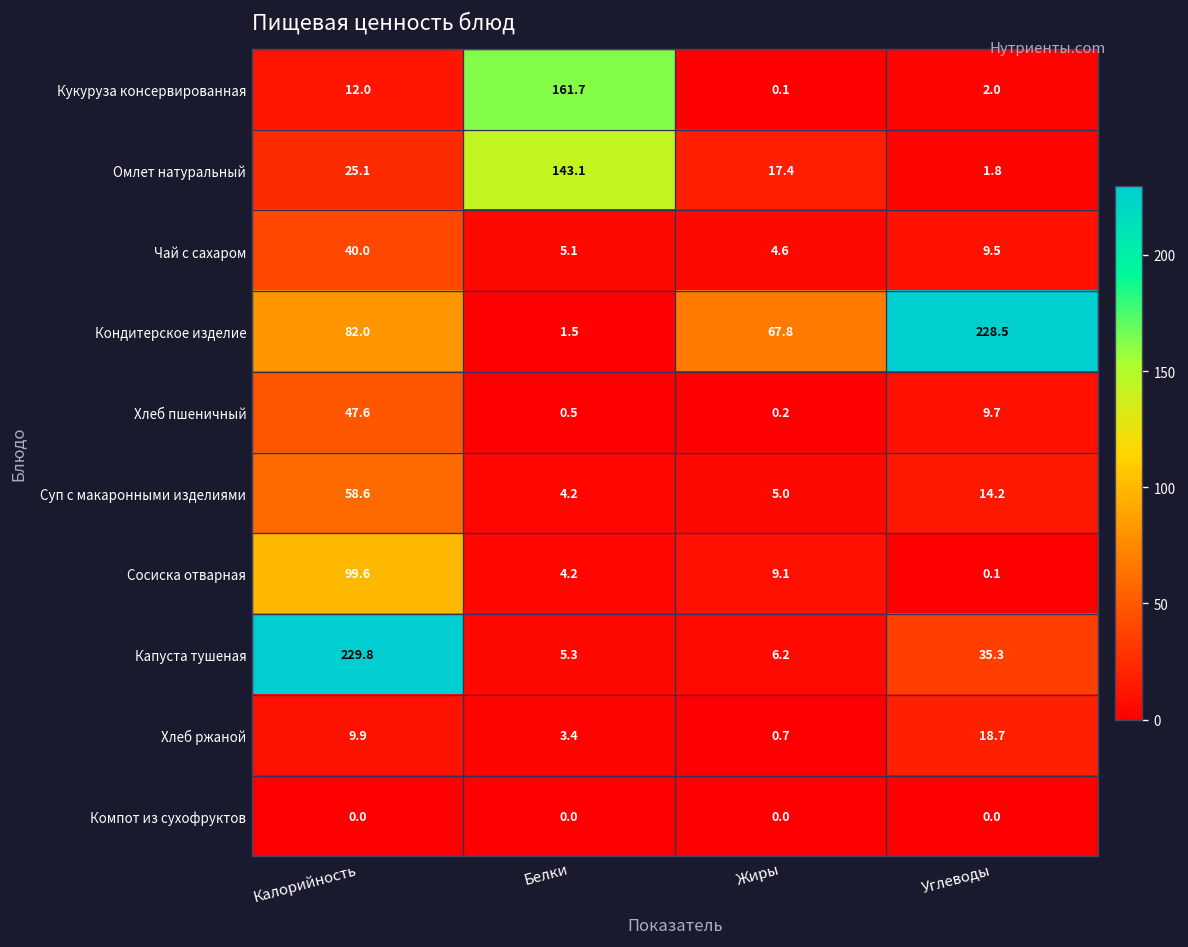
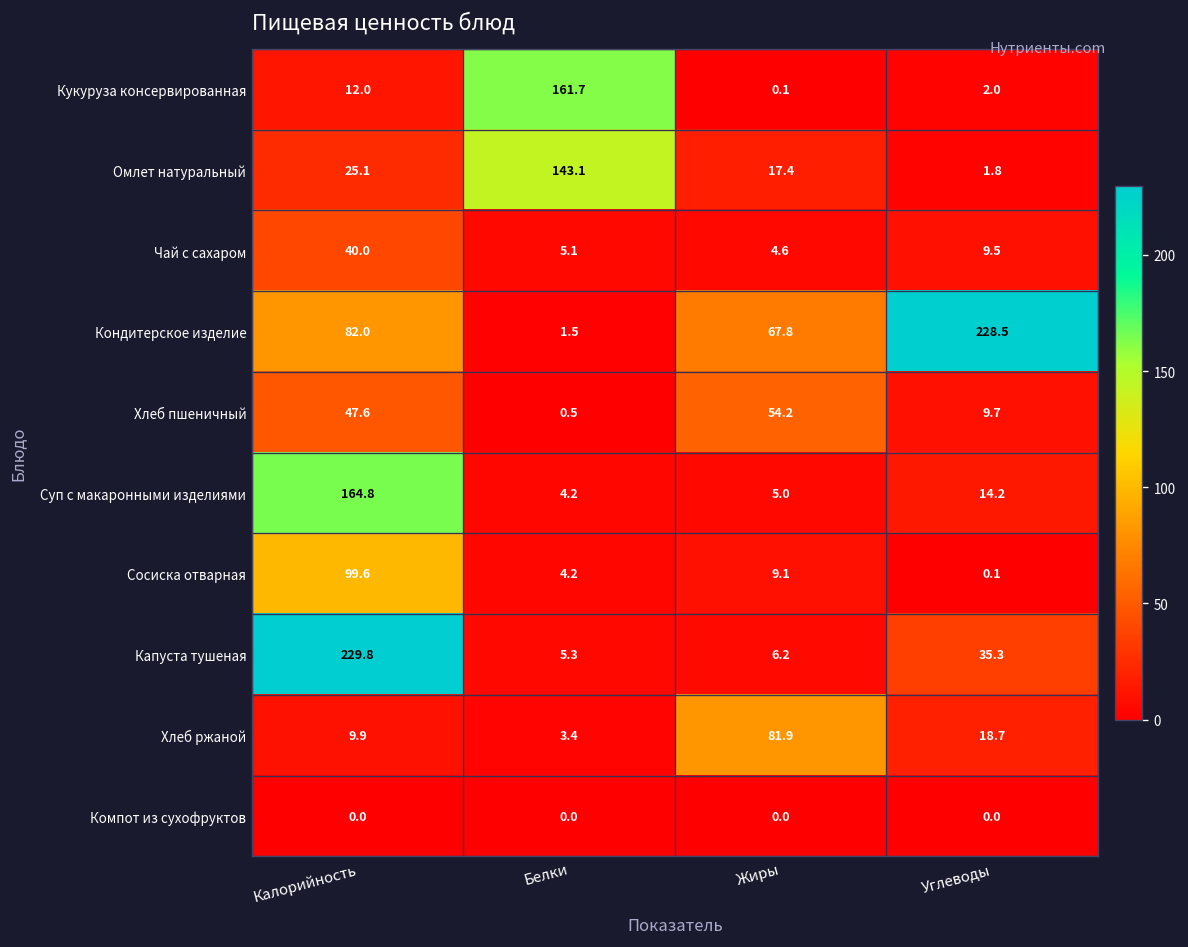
  {
    "Кукуруза консервированная": {
      "Калорийность": 12.0,
      "Белки": 161.7,
      "Жиры": 0.1,
      "Углеводы": 2.0
    },
    "Омлет натуральный": {
      "Калорийность": 25.1,
      "Белки": 143.1,
      "Жиры": 17.4,
      "Углеводы": 1.8
    },
    "Чай с сахаром": {
      "Калорийность": 40.0,
      "Белки": 5.1,
      "Жиры": 4.6,
      "Углеводы": 9.5
    },
    "Кондитерское изделие": {
      "Калорийность": 82.0,
      "Белки": 1.5,
      "Жиры": 67.8,
      "Углеводы": 228.5
    },
    "Хлеб пшеничный": {
      "Калорийность": 47.6,
      "Белки": 0.5,
-     "Жиры": 0.2,
+     "Жиры": 54.2,
      "Углеводы": 9.7
    },
    "Суп с макаронными изделиями": {
-     "Калорийность": 58.6,
+     "Калорийность": 164.8,
      "Белки": 4.2,
      "Жиры": 5.0,
      "Углеводы": 14.2
    },
    "Сосиска отварная": {
      "Калорийность": 99.6,
      "Белки": 4.2,
      "Жиры": 9.1,
      "Углеводы": 0.1
    },
    "Капуста тушеная": {
      "Калорийность": 229.8,
      "Белки": 5.3,
      "Жиры": 6.2,
      "Углеводы": 35.3
    },
    "Хлеб ржаной": {
      "Калорийность": 9.9,
      "Белки": 3.4,
-     "Жиры": 0.7,
+     "Жиры": 81.9,
      "Углеводы": 18.7
    },
    "Компот из сухофруктов": {
      "Калорийность": 0.0,
      "Белки": 0.0,
      "Жиры": 0.0,
      "Углеводы": 0.0
    }
  }
